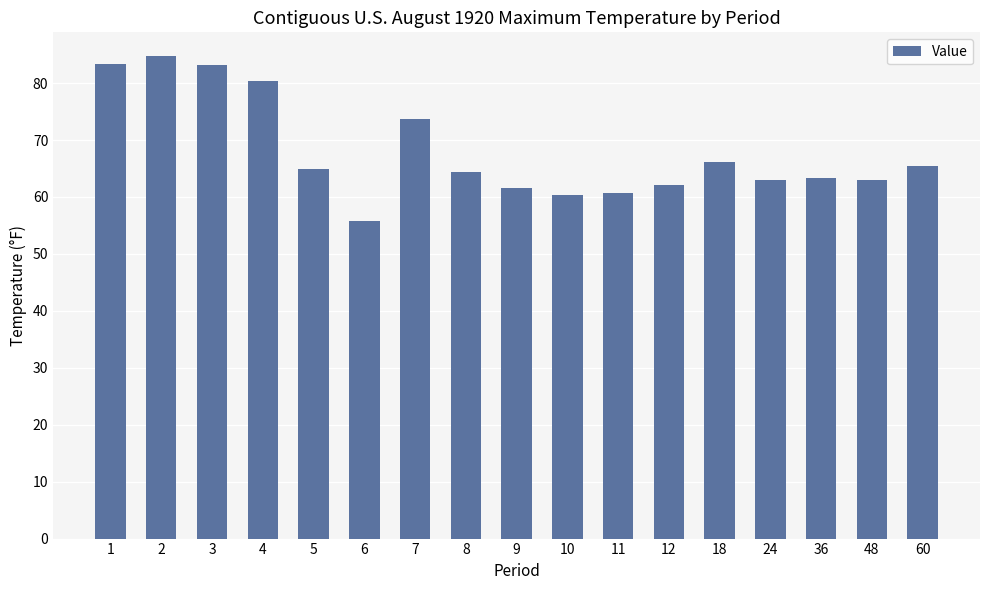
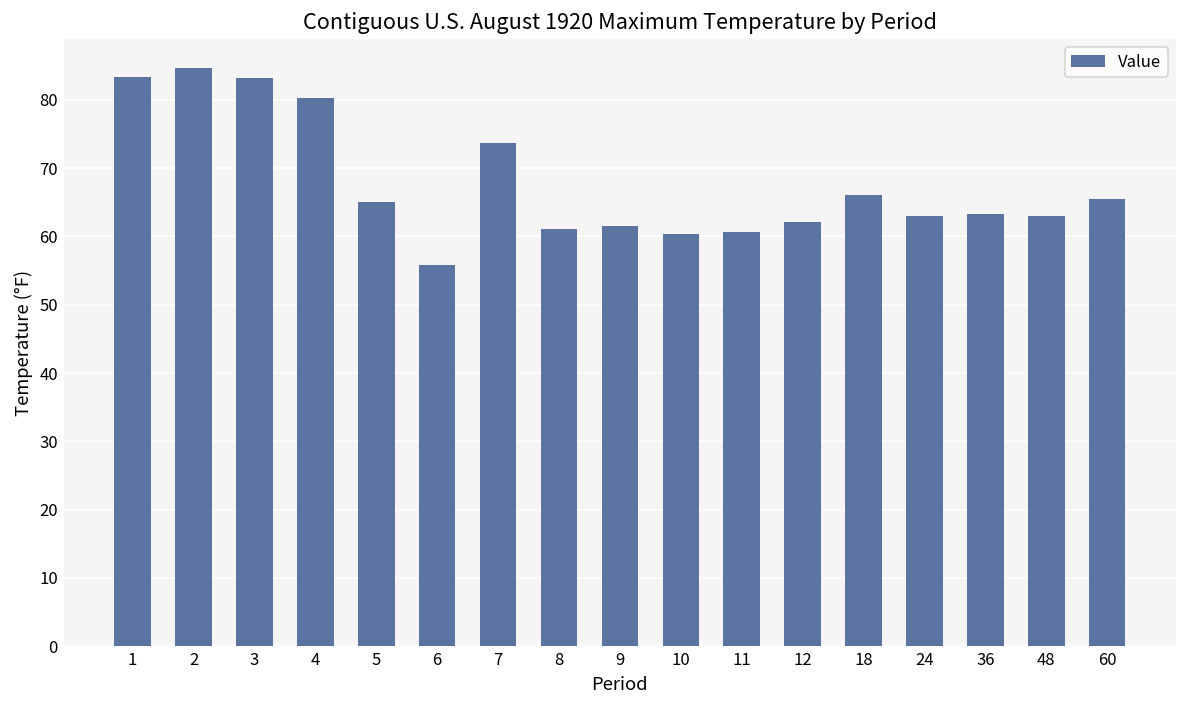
  {
    "1": 83,
    "2": 85,
    "3": 83,
    "4": 80,
    "5": 65,
    "6": 56,
    "7": 74,
-   "8": 64,
+   "8": 61,
    "9": 62,
    "10": 60,
    "11": 61,
    "12": 62,
    "18": 66,
    "24": 63,
    "36": 63,
    "48": 63,
    "60": 65
  }
